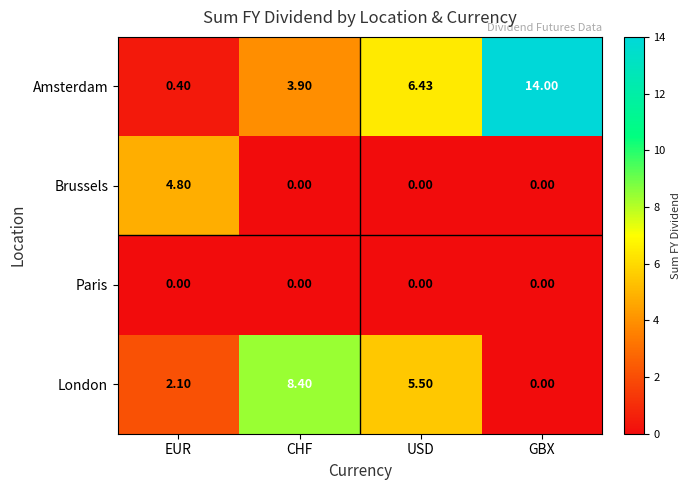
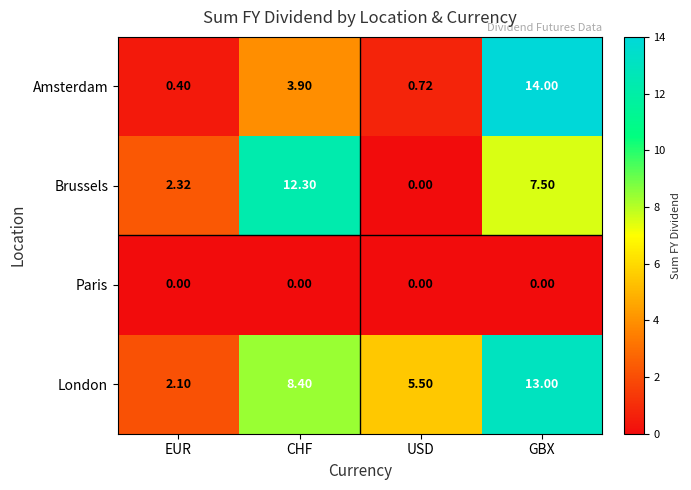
  {
    "Amsterdam": {
      "EUR": 0.40,
      "CHF": 3.90,
-     "USD": 6.43,
+     "USD": 0.72,
      "GBX": 14.00
    },
    "Brussels": {
-     "EUR": 4.80,
-     "CHF": 0.00,
+     "EUR": 2.32,
+     "CHF": 12.30,
      "USD": 0.00,
-     "GBX": 0.00
+     "GBX": 7.50
    },
    "Paris": {
      "EUR": 0.00,
      "CHF": 0.00,
      "USD": 0.00,
      "GBX": 0.00
    },
    "London": {
      "EUR": 2.10,
      "CHF": 8.40,
      "USD": 5.50,
-     "GBX": 0.00
+     "GBX": 13.00
    }
  }
